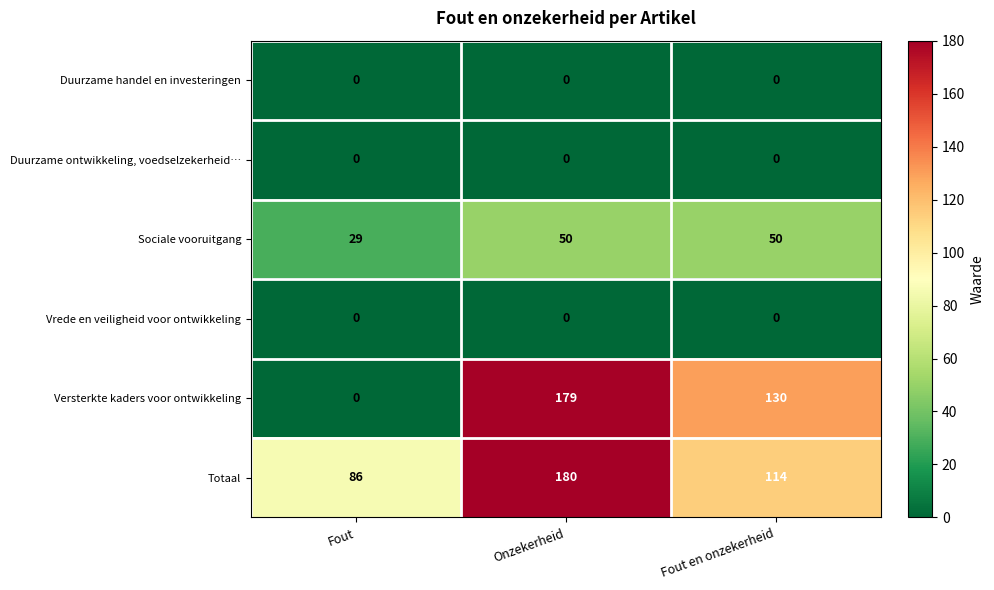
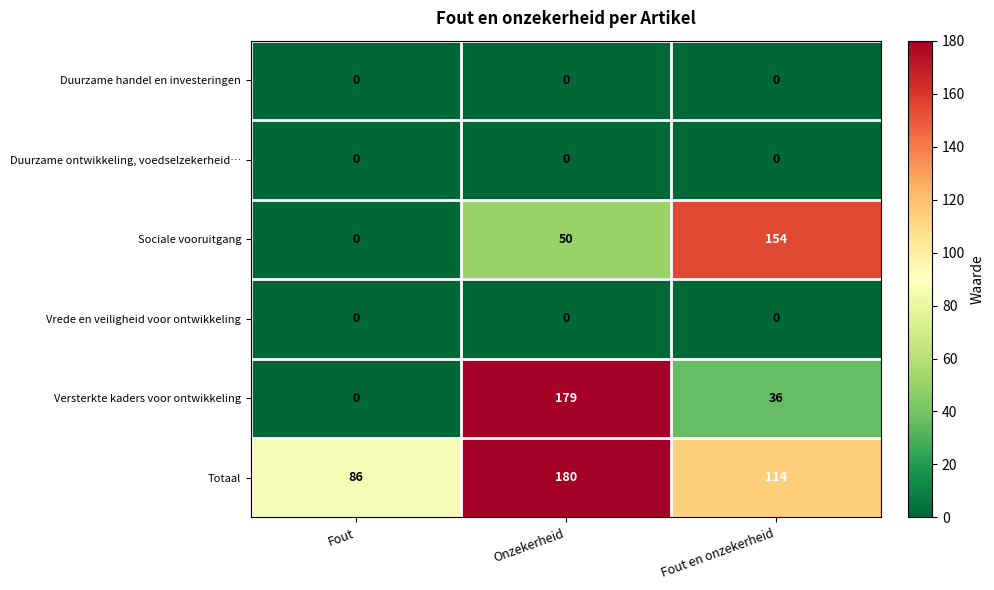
  {
    "Duurzame handel en investeringen": {
      "Fout": 0,
      "Onzekerheid": 0,
      "Fout en onzekerheid": 0
    },
    "Duurzame ontwikkeling, voedselzekerheid…": {
      "Fout": 0,
      "Onzekerheid": 0,
      "Fout en onzekerheid": 0
    },
    "Sociale vooruitgang": {
-     "Fout": 29,
+     "Fout": 0,
      "Onzekerheid": 50,
-     "Fout en onzekerheid": 50
+     "Fout en onzekerheid": 154
    },
    "Vrede en veiligheid voor ontwikkeling": {
      "Fout": 0,
      "Onzekerheid": 0,
      "Fout en onzekerheid": 0
    },
    "Versterkte kaders voor ontwikkeling": {
      "Fout": 0,
      "Onzekerheid": 179,
-     "Fout en onzekerheid": 130
+     "Fout en onzekerheid": 36
    },
    "Totaal": {
      "Fout": 86,
      "Onzekerheid": 180,
      "Fout en onzekerheid": 114
    }
  }
